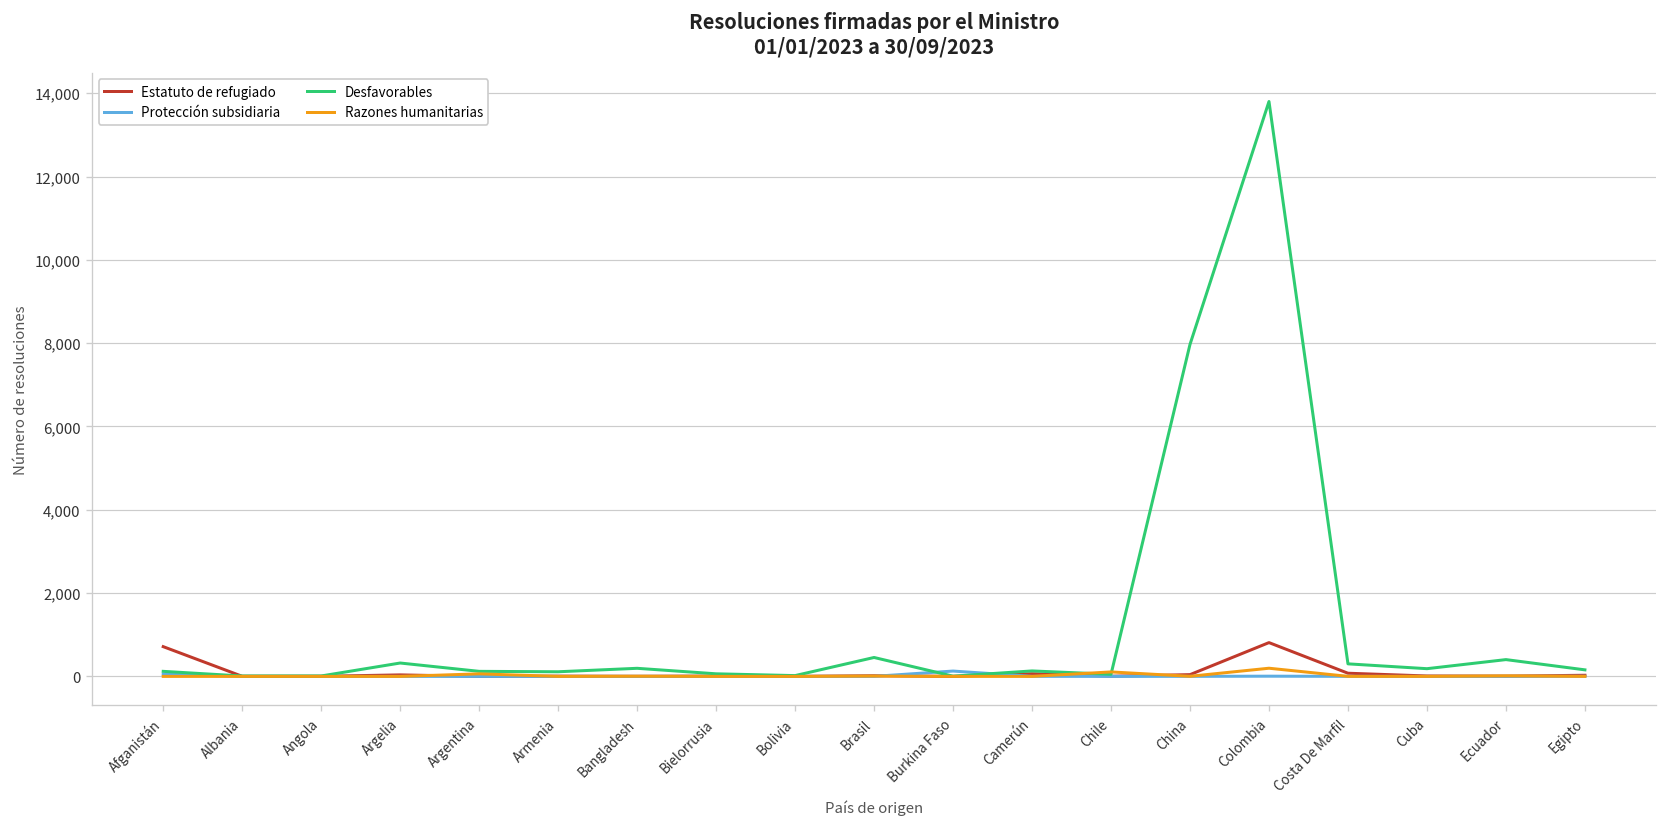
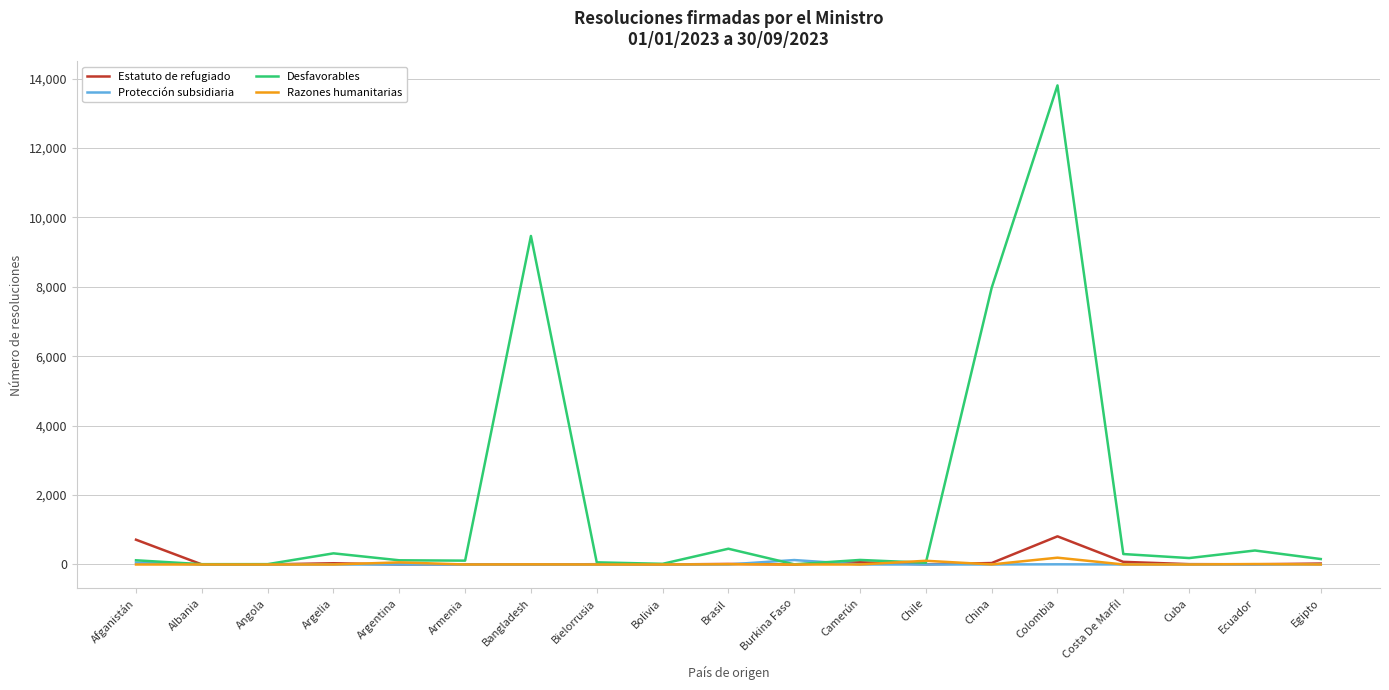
  {
    "Estatuto de refugiado": {
      "Afganistán": "700",
      "Colombia": "800",
      "Costa De Marfil": "100"
    },
    "Protección subsidiaria": {
      "Burkina Faso": "100",
      "Colombia": "0"
    },
    "Desfavorables": {
      "Argelia": "300",
      "Armenia": "100",
-     "Bangladesh": "200",
+     "Bangladesh": "9,500",
      "Brasil": "500",
      "China": "8,000",
      "Colombia": "13,800",
      "Costa De Marfil": "300",
      "Cuba": "200",
      "Ecuador": "400",
      "Egipto": "200"
    },
    "Razones humanitarias": {
      "Colombia": "200"
    }
  }
